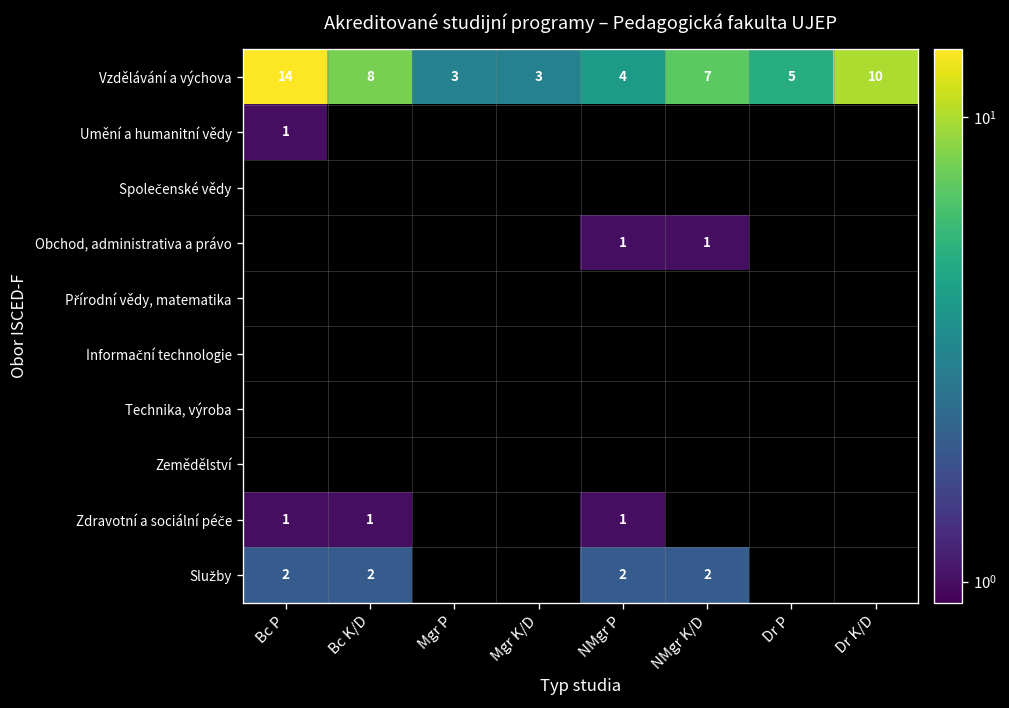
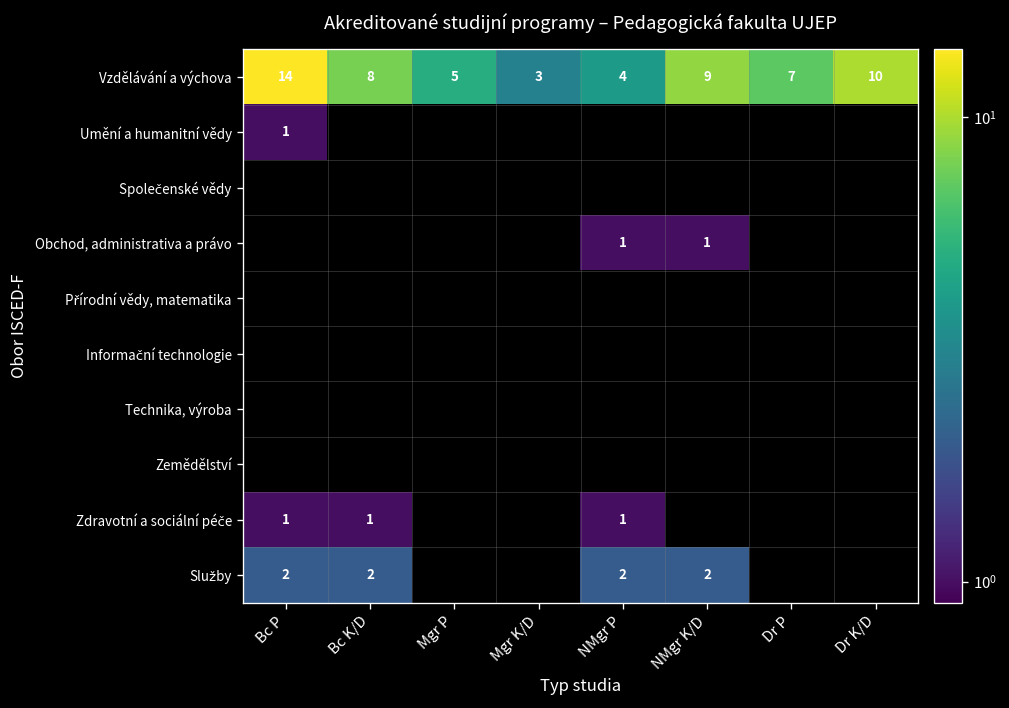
  {
    "Vzdělávání a výchova": {
      "Bc P": 14,
      "Bc K/D": 8,
-     "Mgr P": 3,
+     "Mgr P": 5,
      "Mgr K/D": 3,
      "NMgr P": 4,
-     "NMgr K/D": 7,
-     "Dr P": 5,
+     "NMgr K/D": 9,
+     "Dr P": 7,
      "Dr K/D": 10
    },
    "Umění a humanitní vědy": {
      "Bc P": 1
    },
    "Obchod, administrativa a právo": {
      "NMgr P": 1,
      "NMgr K/D": 1
    },
    "Zdravotní a sociální péče": {
      "Bc P": 1,
      "Bc K/D": 1,
      "NMgr P": 1
    },
    "Služby": {
      "Bc P": 2,
      "Bc K/D": 2,
      "NMgr P": 2,
      "NMgr K/D": 2
    }
  }
